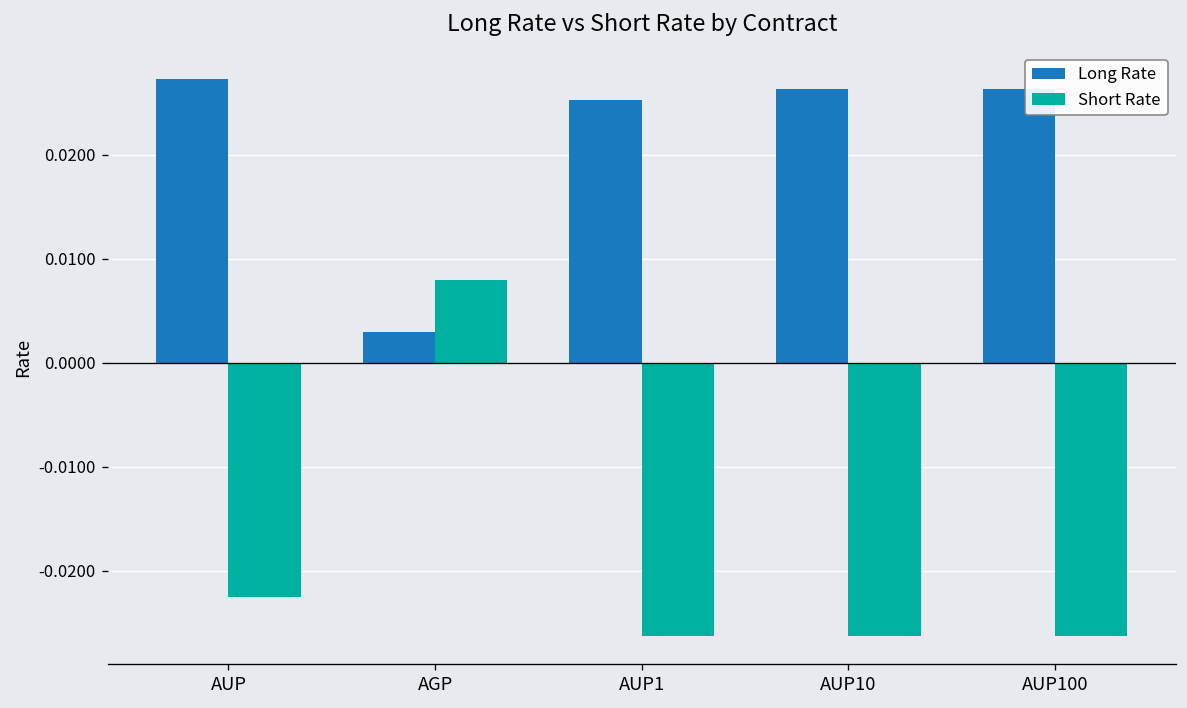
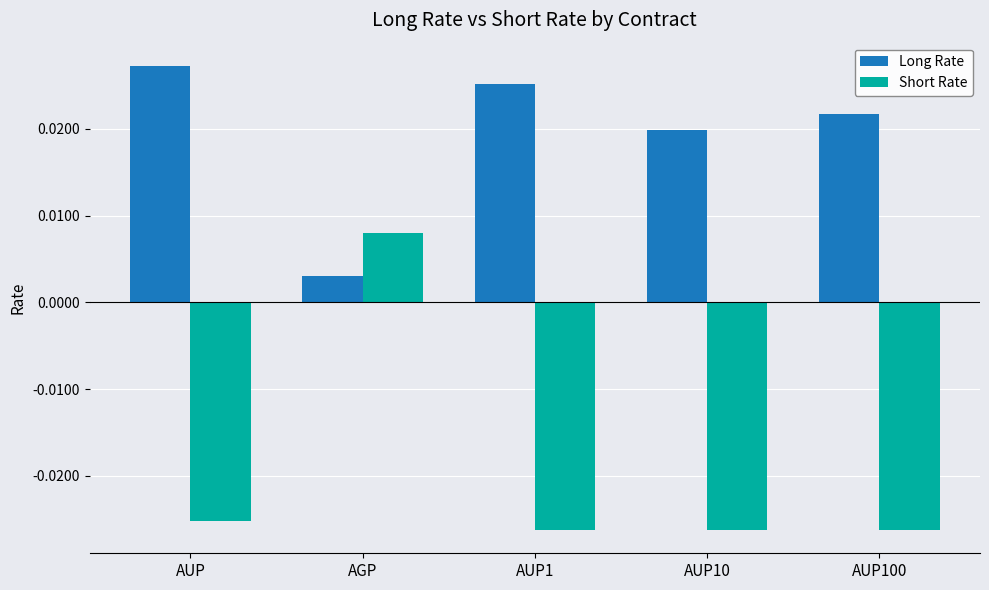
  {
    "Long Rate": {
      "AUP": 0.027,
      "AGP": 0.003,
      "AUP1": 0.025,
-     "AUP10": 0.026,
-     "AUP100": 0.026
+     "AUP10": 0.020,
+     "AUP100": 0.022
    },
    "Short Rate": {
-     "AUP": -0.023,
+     "AUP": -0.025,
      "AGP": 0.008,
      "AUP1": -0.026,
      "AUP10": -0.026,
      "AUP100": -0.026
    }
  }
